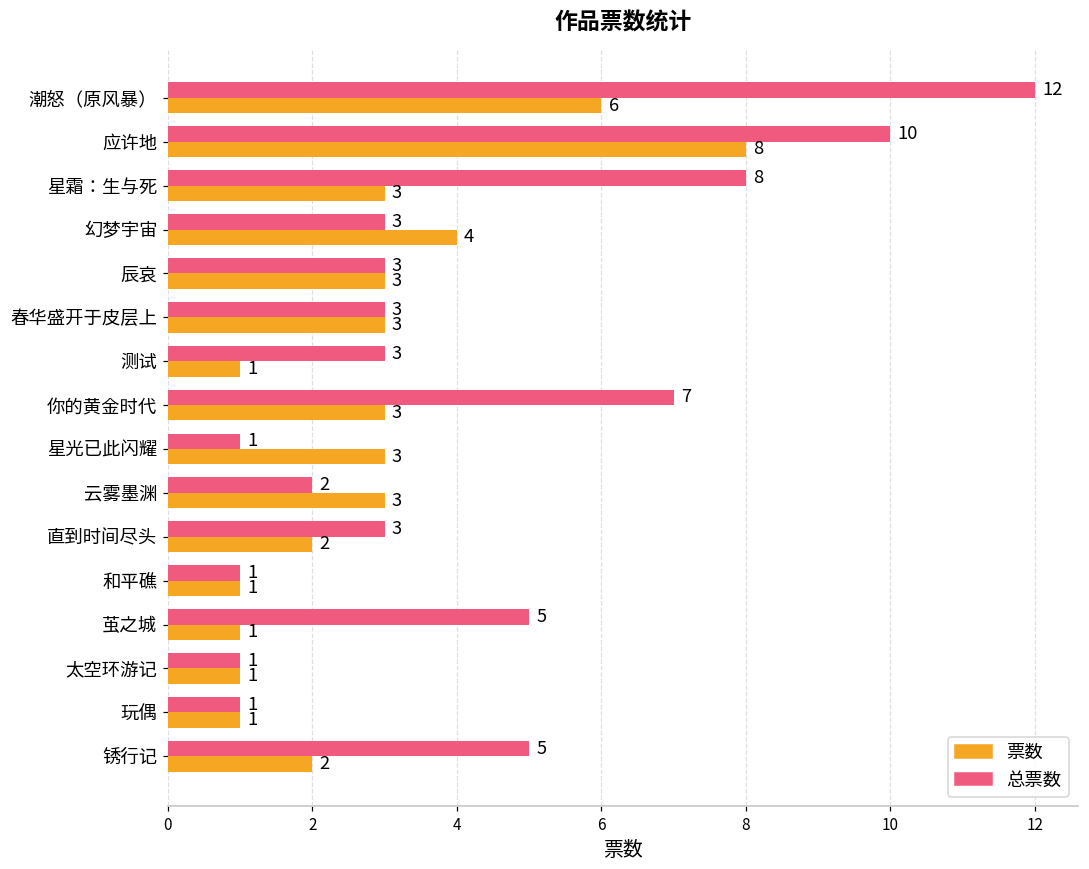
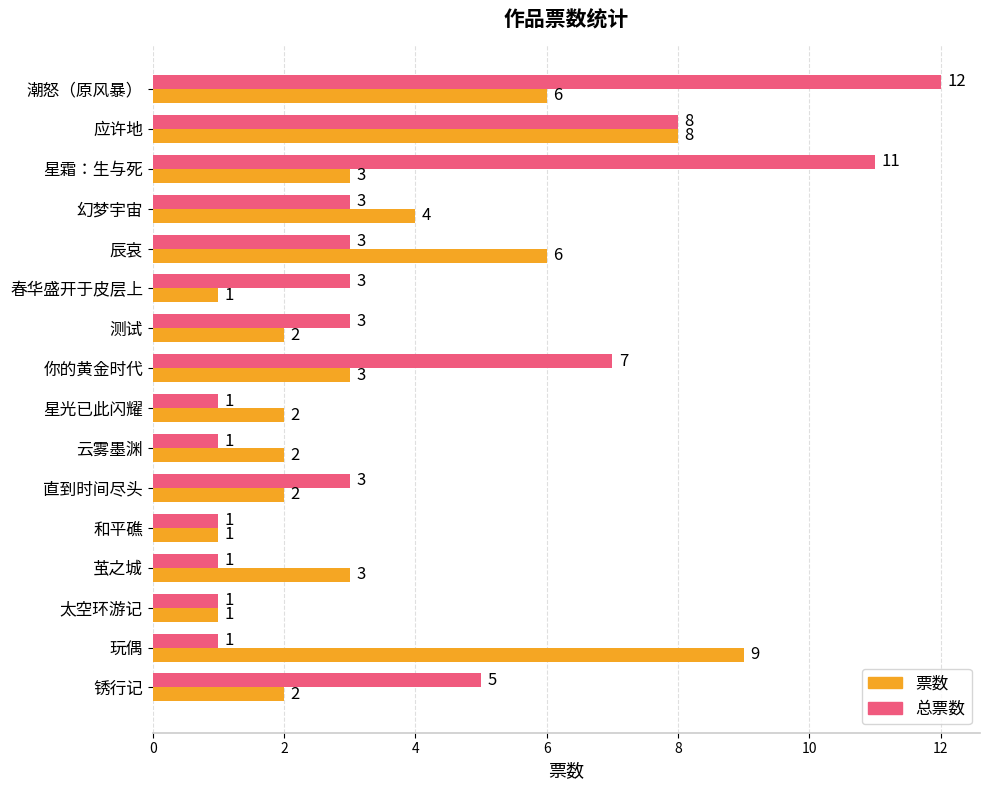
  {
    "票数": {
      "潮怒（原风暴）": 6,
      "应许地": 8,
      "星霜：生与死": 3,
      "幻梦宇宙": 4,
-     "辰哀": 3,
-     "春华盛开于皮层上": 3,
-     "测试": 1,
+     "辰哀": 6,
+     "春华盛开于皮层上": 1,
+     "测试": 2,
      "你的黄金时代": 3,
-     "星光已此闪耀": 3,
-     "云雾墨渊": 3,
+     "星光已此闪耀": 2,
+     "云雾墨渊": 2,
      "直到时间尽头": 2,
-     "茧之城": 1,
-     "玩偶": 1,
+     "茧之城": 3,
+     "玩偶": 9,
      "锈行记": 2
    },
    "总票数": {
      "潮怒（原风暴）": 12,
-     "应许地": 10,
-     "星霜：生与死": 8,
+     "应许地": 8,
+     "星霜：生与死": 11,
      "幻梦宇宙": 3,
      "测试": 3,
      "你的黄金时代": 7,
      "星光已此闪耀": 1,
-     "云雾墨渊": 2,
+     "云雾墨渊": 1,
      "直到时间尽头": 3,
-     "茧之城": 5,
+     "茧之城": 1,
      "锈行记": 5
    }
  }
